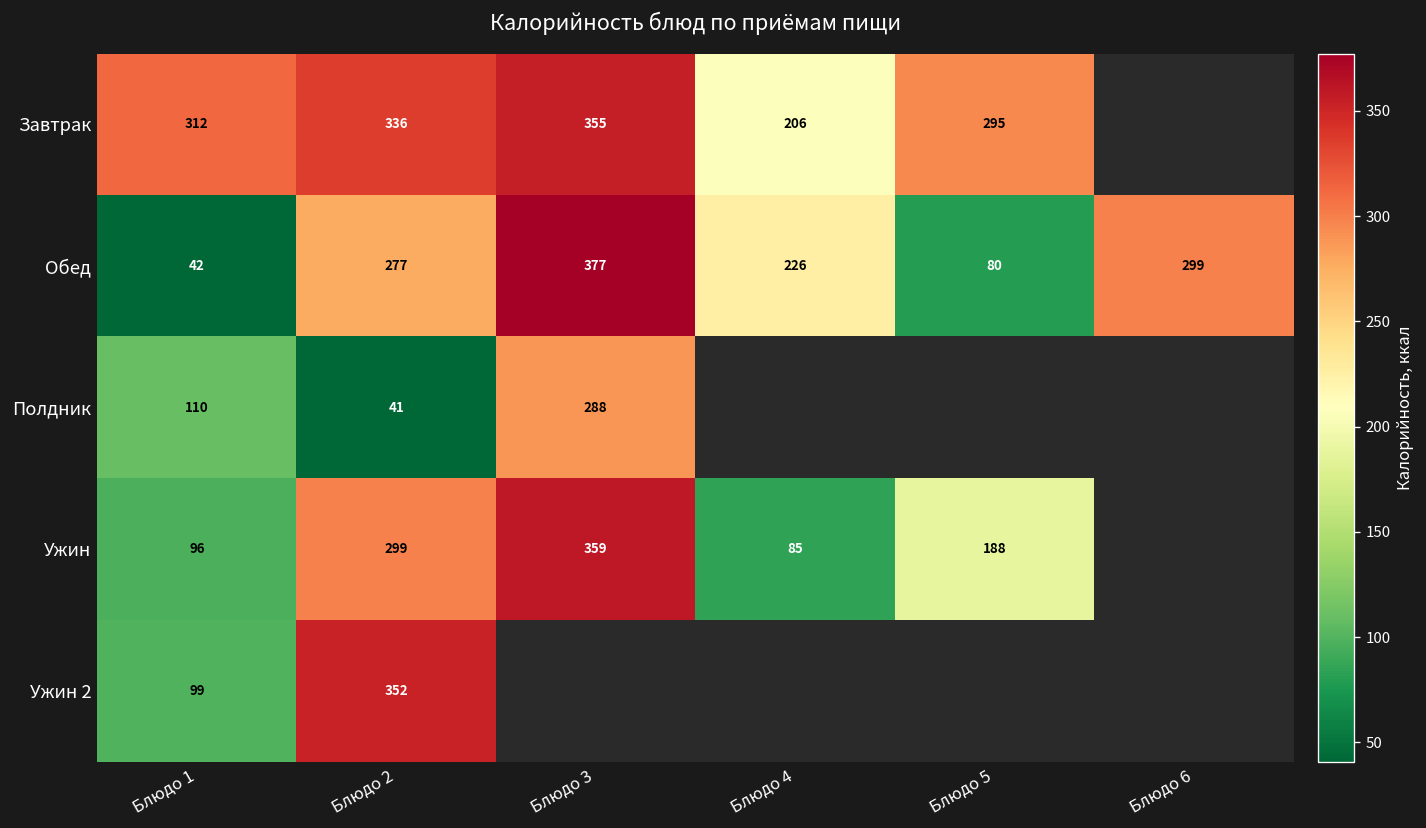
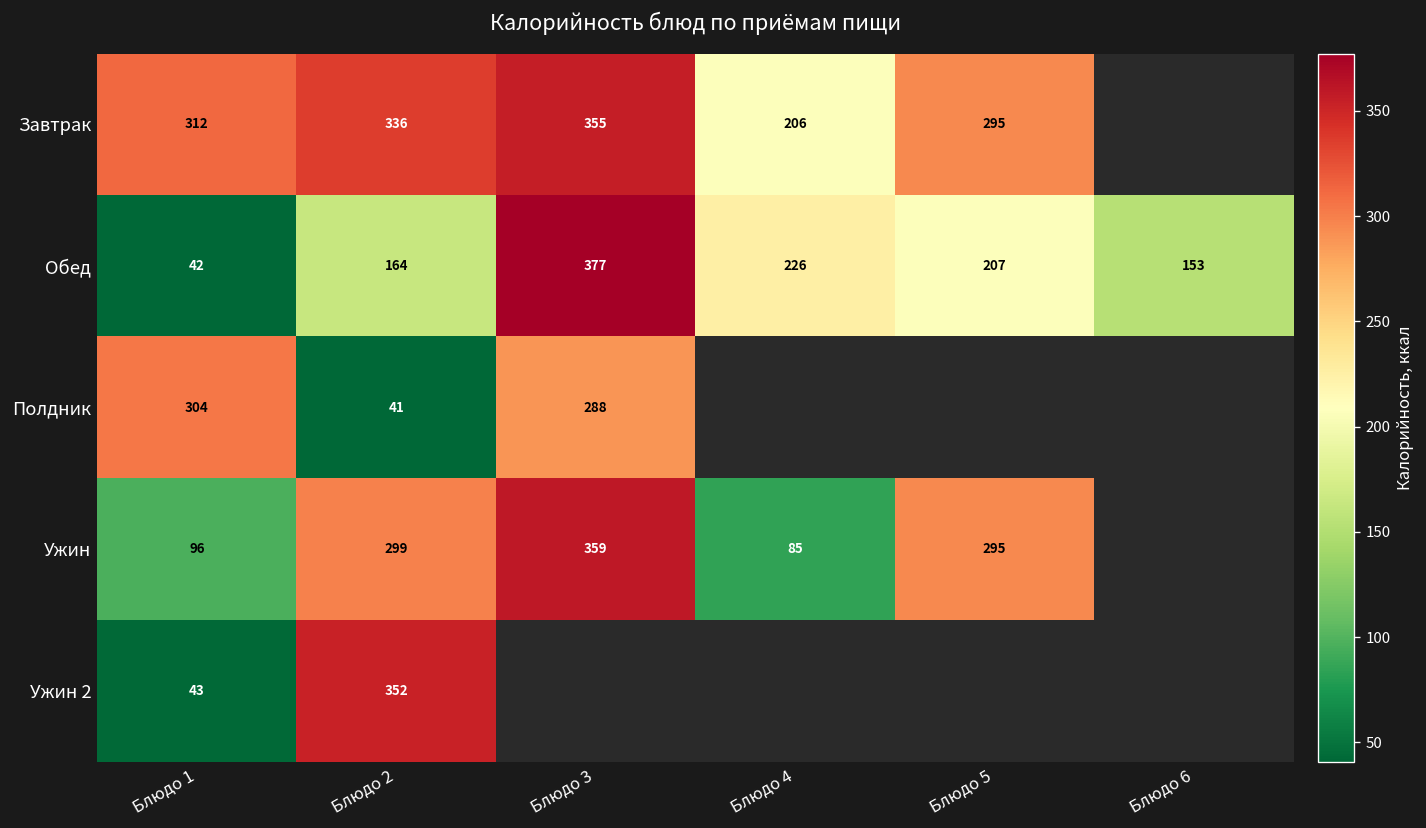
  {
    "Завтрак": {
      "Блюдо 1": 312,
      "Блюдо 2": 336,
      "Блюдо 3": 355,
      "Блюдо 4": 206,
      "Блюдо 5": 295
    },
    "Обед": {
      "Блюдо 1": 42,
-     "Блюдо 2": 277,
+     "Блюдо 2": 164,
      "Блюдо 3": 377,
      "Блюдо 4": 226,
-     "Блюдо 5": 80,
-     "Блюдо 6": 299
+     "Блюдо 5": 207,
+     "Блюдо 6": 153
    },
    "Полдник": {
-     "Блюдо 1": 110,
+     "Блюдо 1": 304,
      "Блюдо 2": 41,
      "Блюдо 3": 288
    },
    "Ужин": {
      "Блюдо 1": 96,
      "Блюдо 2": 299,
      "Блюдо 3": 359,
      "Блюдо 4": 85,
-     "Блюдо 5": 188
+     "Блюдо 5": 295
    },
    "Ужин 2": {
-     "Блюдо 1": 99,
+     "Блюдо 1": 43,
      "Блюдо 2": 352
    }
  }
